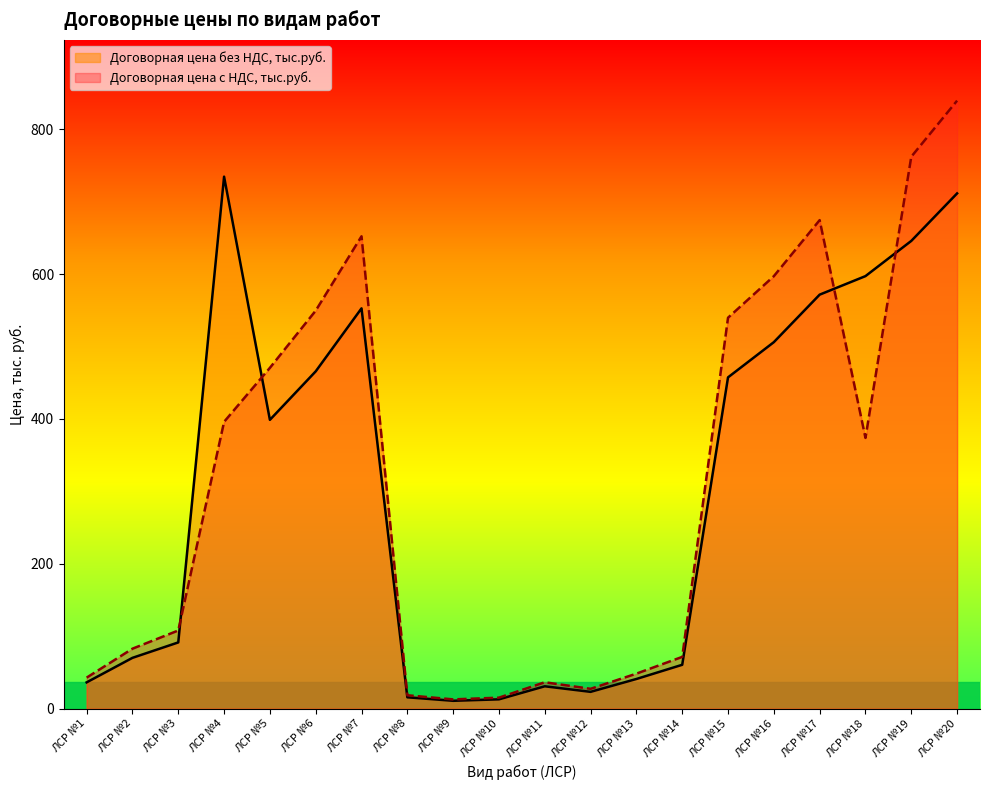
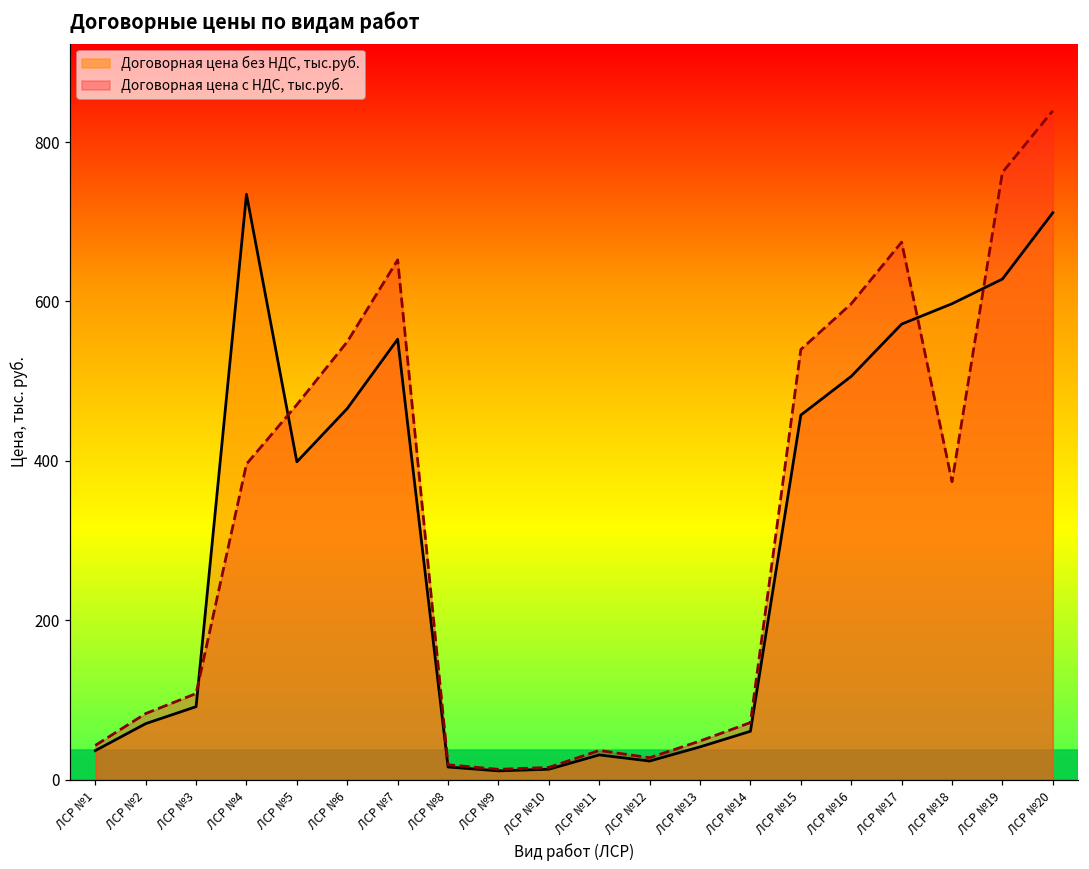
  {
    "Договорная цена без НДС, тыс.руб.": {
      "ЛСР №2": 70,
      "ЛСР №3": 90,
      "ЛСР №4": 730,
      "ЛСР №5": 400,
      "ЛСР №6": 470,
      "ЛСР №7": 550,
      "ЛСР №13": 40,
      "ЛСР №14": 60,
      "ЛСР №15": 460,
      "ЛСР №16": 510,
      "ЛСР №17": 570,
      "ЛСР №18": 600,
-     "ЛСР №19": 650,
+     "ЛСР №19": 630,
      "ЛСР №20": 710
    },
    "Договорная цена с НДС, тыс.руб.": {
      "ЛСР №1": 40,
      "ЛСР №2": 80,
      "ЛСР №3": 110,
      "ЛСР №4": 400,
      "ЛСР №5": 470,
      "ЛСР №6": 550,
      "ЛСР №7": 650,
      "ЛСР №13": 50,
      "ЛСР №14": 70,
      "ЛСР №15": 540,
      "ЛСР №16": 600,
      "ЛСР №17": 670,
      "ЛСР №18": 370,
      "ЛСР №19": 760,
      "ЛСР №20": 840
    }
  }
